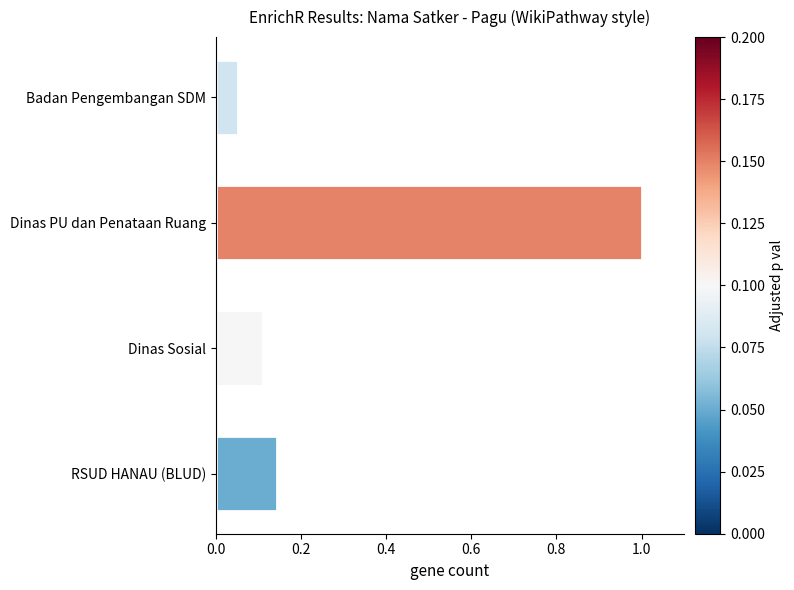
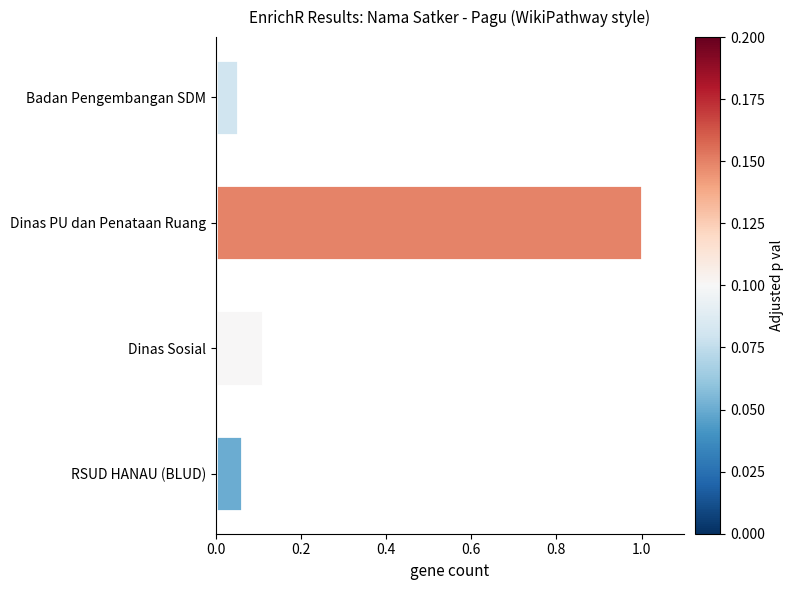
  {
    "Badan Pengembangan SDM": 0.05,
    "Dinas PU dan Penataan Ruang": 1.00,
    "Dinas Sosial": 0.11,
-   "RSUD HANAU (BLUD)": 0.14
+   "RSUD HANAU (BLUD)": 0.06
  }
